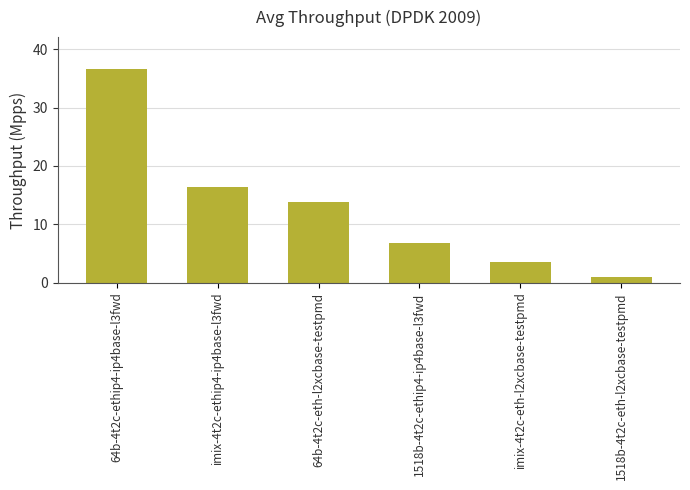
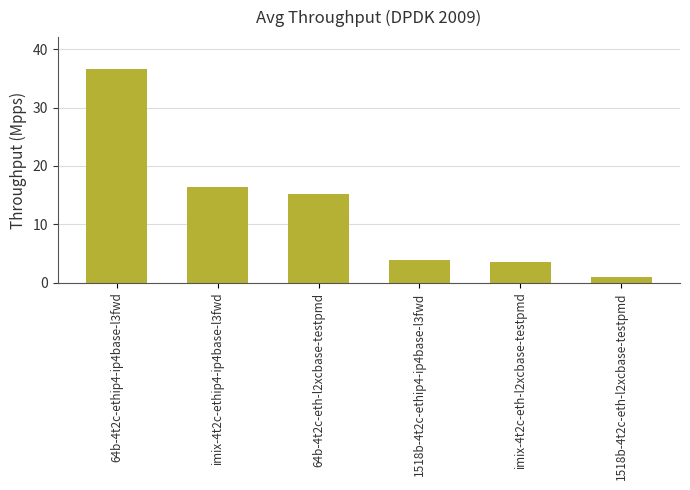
  {
    "64b-4t2c-ethip4-ip4base-l3fwd": 37,
    "imix-4t2c-ethip4-ip4base-l3fwd": 16,
-   "64b-4t2c-eth-l2xcbase-testpmd": 14,
-   "1518b-4t2c-ethip4-ip4base-l3fwd": 7,
+   "64b-4t2c-eth-l2xcbase-testpmd": 15,
+   "1518b-4t2c-ethip4-ip4base-l3fwd": 4,
    "imix-4t2c-eth-l2xcbase-testpmd": 4,
    "1518b-4t2c-eth-l2xcbase-testpmd": 1
  }
